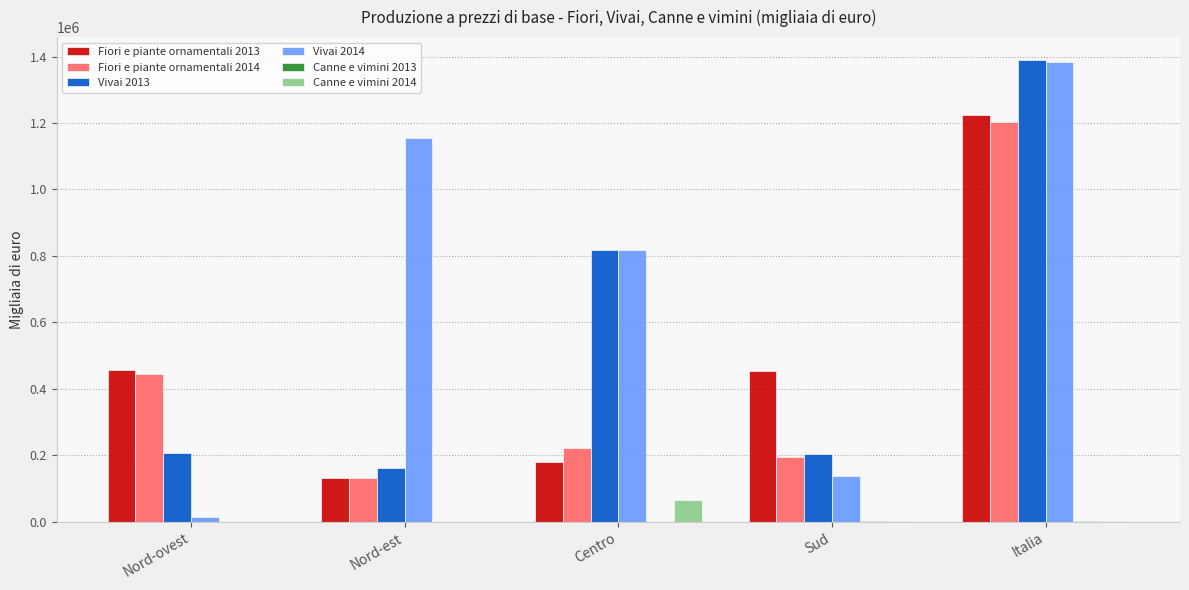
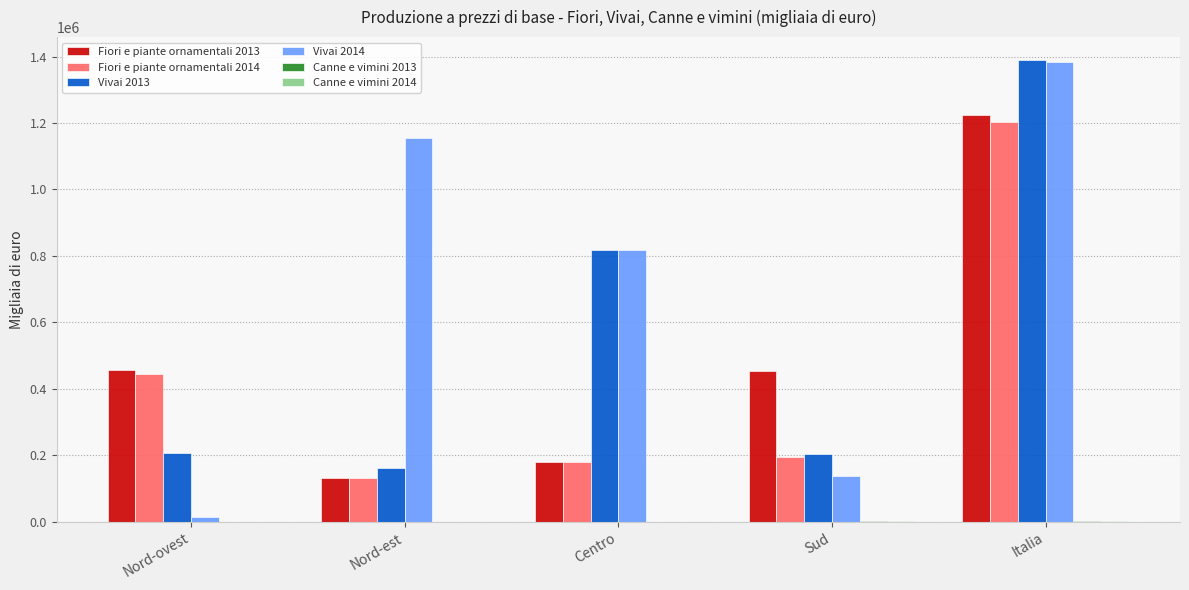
  {
    "Fiori e piante ornamentali 2013": {
      "Nord-ovest": 460000,
      "Nord-est": 130000,
      "Centro": 180000,
      "Sud": 450000,
      "Italia": 1220000
    },
    "Fiori e piante ornamentali 2014": {
      "Nord-ovest": 440000,
      "Nord-est": 130000,
-     "Centro": 220000,
+     "Centro": 180000,
      "Sud": 200000,
      "Italia": 1200000
    },
    "Vivai 2013": {
      "Nord-ovest": 210000,
      "Nord-est": 160000,
      "Centro": 820000,
      "Sud": 200000,
      "Italia": 1390000
    },
    "Vivai 2014": {
      "Nord-ovest": 20000,
      "Nord-est": 1160000,
      "Centro": 820000,
      "Sud": 140000,
      "Italia": 1380000
    },
    "Canne e vimini 2014": {
-     "Centro": 60000
+     "Centro": 0
    }
  }
